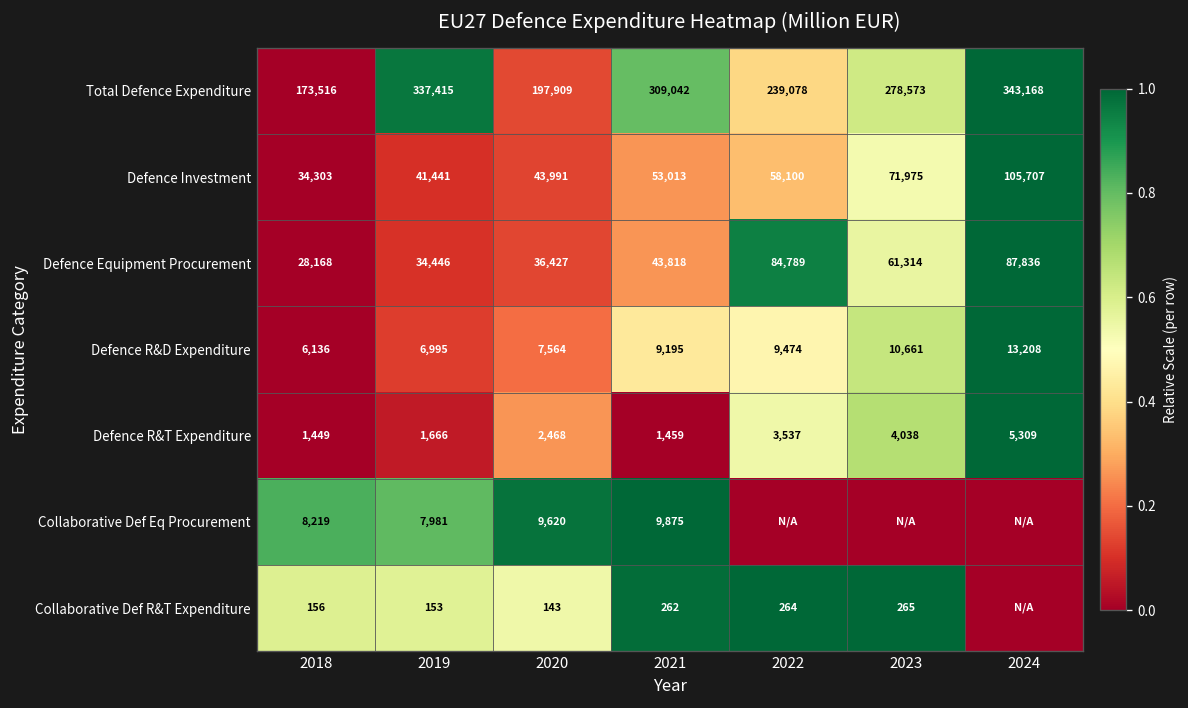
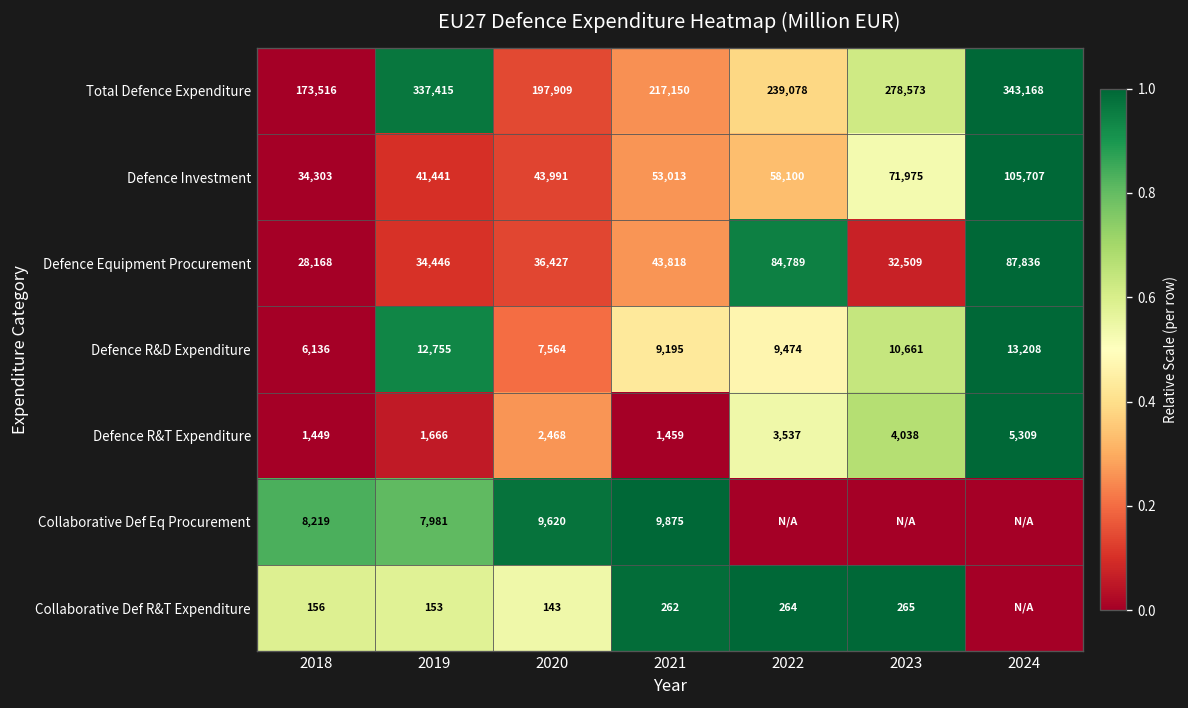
  {
    "Total Defence Expenditure": {
      "2018": "173,516",
      "2019": "337,415",
      "2020": "197,909",
-     "2021": "309,042",
+     "2021": "217,150",
      "2022": "239,078",
      "2023": "278,573",
      "2024": "343,168"
    },
    "Defence Investment": {
      "2018": "34,303",
      "2019": "41,441",
      "2020": "43,991",
      "2021": "53,013",
      "2022": "58,100",
      "2023": "71,975",
      "2024": "105,707"
    },
    "Defence Equipment Procurement": {
      "2018": "28,168",
      "2019": "34,446",
      "2020": "36,427",
      "2021": "43,818",
      "2022": "84,789",
-     "2023": "61,314",
+     "2023": "32,509",
      "2024": "87,836"
    },
    "Defence R&D Expenditure": {
      "2018": "6,136",
-     "2019": "6,995",
+     "2019": "12,755",
      "2020": "7,564",
      "2021": "9,195",
      "2022": "9,474",
      "2023": "10,661",
      "2024": "13,208"
    },
    "Defence R&T Expenditure": {
      "2018": "1,449",
      "2019": "1,666",
      "2020": "2,468",
      "2021": "1,459",
      "2022": "3,537",
      "2023": "4,038",
      "2024": "5,309"
    },
    "Collaborative Def Eq Procurement": {
      "2018": "8,219",
      "2019": "7,981",
      "2020": "9,620",
      "2021": "9,875"
    },
    "Collaborative Def R&T Expenditure": {
      "2018": "156",
      "2019": "153",
      "2020": "143",
      "2021": "262",
      "2022": "264",
      "2023": "265"
    }
  }
